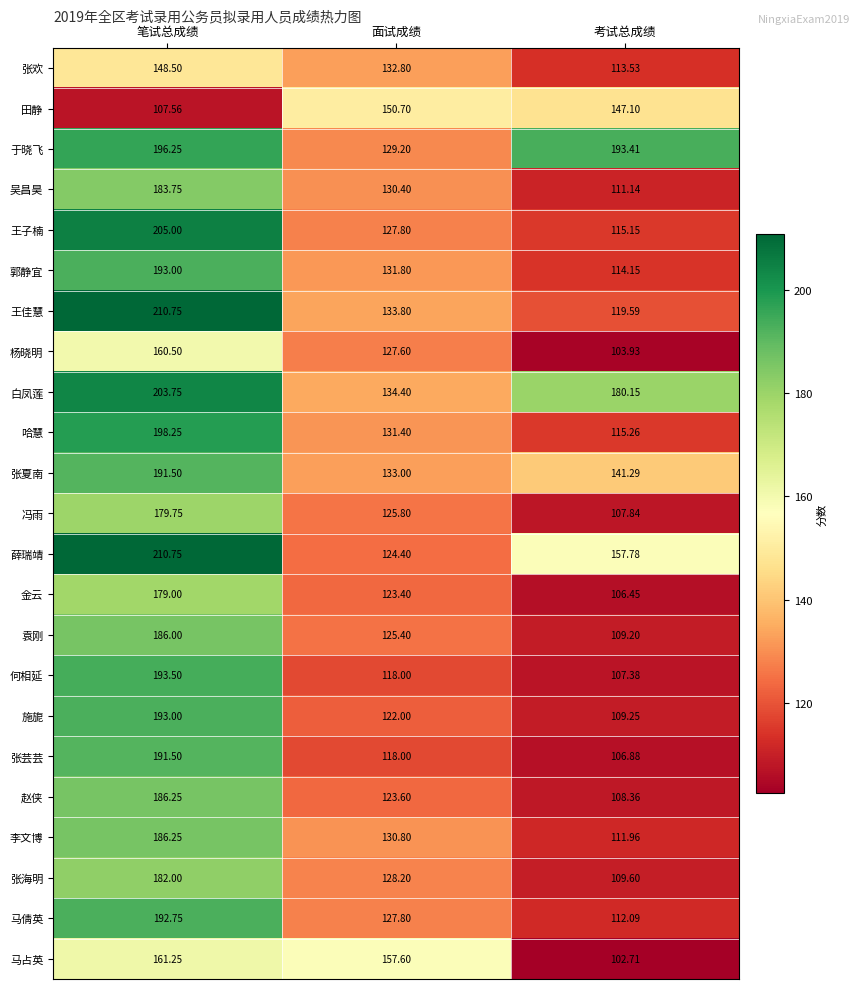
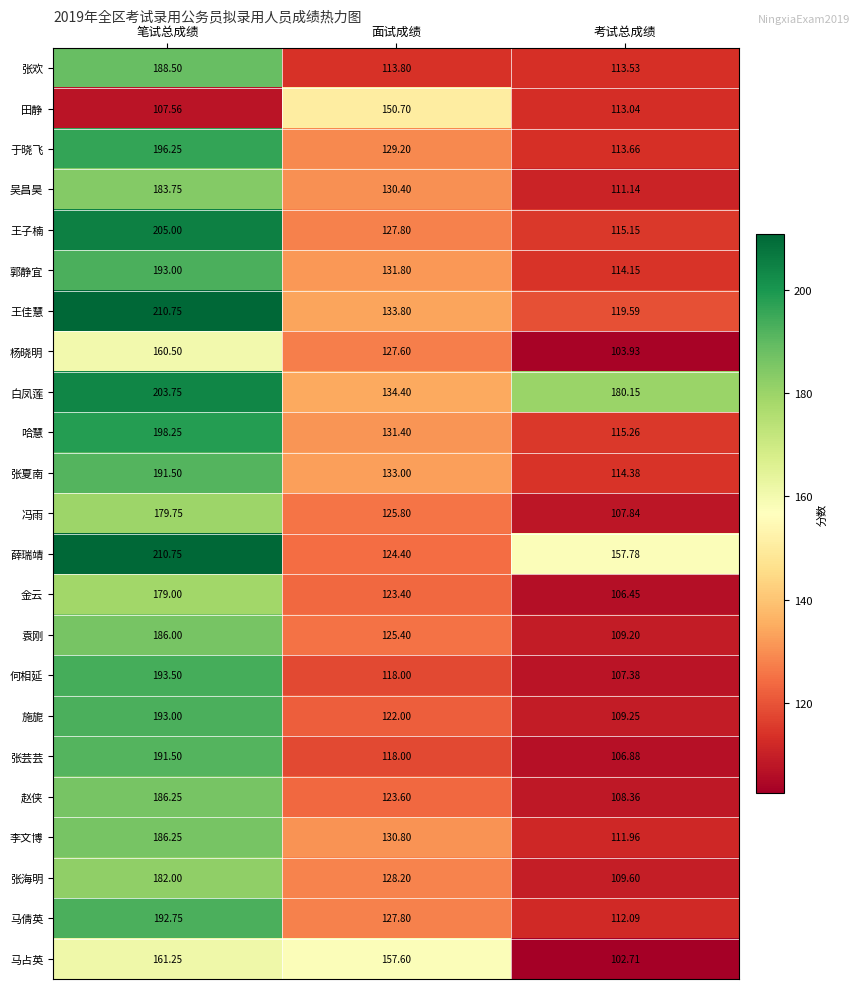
  {
    "张欢": {
-     "笔试总成绩": 148.50,
-     "面试成绩": 132.80,
+     "笔试总成绩": 188.50,
+     "面试成绩": 113.80,
      "考试总成绩": 113.53
    },
    "田静": {
      "笔试总成绩": 107.56,
      "面试成绩": 150.70,
-     "考试总成绩": 147.10
+     "考试总成绩": 113.04
    },
    "于晓飞": {
      "笔试总成绩": 196.25,
      "面试成绩": 129.20,
-     "考试总成绩": 193.41
+     "考试总成绩": 113.66
    },
    "吴昌昊": {
      "笔试总成绩": 183.75,
      "面试成绩": 130.40,
      "考试总成绩": 111.14
    },
    "王子楠": {
      "笔试总成绩": 205.00,
      "面试成绩": 127.80,
      "考试总成绩": 115.15
    },
    "郭静宜": {
      "笔试总成绩": 193.00,
      "面试成绩": 131.80,
      "考试总成绩": 114.15
    },
    "王佳慧": {
      "笔试总成绩": 210.75,
      "面试成绩": 133.80,
      "考试总成绩": 119.59
    },
    "杨晓明": {
      "笔试总成绩": 160.50,
      "面试成绩": 127.60,
      "考试总成绩": 103.93
    },
    "白凤莲": {
      "笔试总成绩": 203.75,
      "面试成绩": 134.40,
      "考试总成绩": 180.15
    },
    "哈慧": {
      "笔试总成绩": 198.25,
      "面试成绩": 131.40,
      "考试总成绩": 115.26
    },
    "张夏南": {
      "笔试总成绩": 191.50,
      "面试成绩": 133.00,
-     "考试总成绩": 141.29
+     "考试总成绩": 114.38
    },
    "冯雨": {
      "笔试总成绩": 179.75,
      "面试成绩": 125.80,
      "考试总成绩": 107.84
    },
    "薛瑞靖": {
      "笔试总成绩": 210.75,
      "面试成绩": 124.40,
      "考试总成绩": 157.78
    },
    "金云": {
      "笔试总成绩": 179.00,
      "面试成绩": 123.40,
      "考试总成绩": 106.45
    },
    "袁刚": {
      "笔试总成绩": 186.00,
      "面试成绩": 125.40,
      "考试总成绩": 109.20
    },
    "何相延": {
      "笔试总成绩": 193.50,
      "面试成绩": 118.00,
      "考试总成绩": 107.38
    },
    "施旎": {
      "笔试总成绩": 193.00,
      "面试成绩": 122.00,
      "考试总成绩": 109.25
    },
    "张芸芸": {
      "笔试总成绩": 191.50,
      "面试成绩": 118.00,
      "考试总成绩": 106.88
    },
    "赵侠": {
      "笔试总成绩": 186.25,
      "面试成绩": 123.60,
      "考试总成绩": 108.36
    },
    "李文博": {
      "笔试总成绩": 186.25,
      "面试成绩": 130.80,
      "考试总成绩": 111.96
    },
    "张海明": {
      "笔试总成绩": 182.00,
      "面试成绩": 128.20,
      "考试总成绩": 109.60
    },
    "马倩英": {
      "笔试总成绩": 192.75,
      "面试成绩": 127.80,
      "考试总成绩": 112.09
    },
    "马占英": {
      "笔试总成绩": 161.25,
      "面试成绩": 157.60,
      "考试总成绩": 102.71
    }
  }
